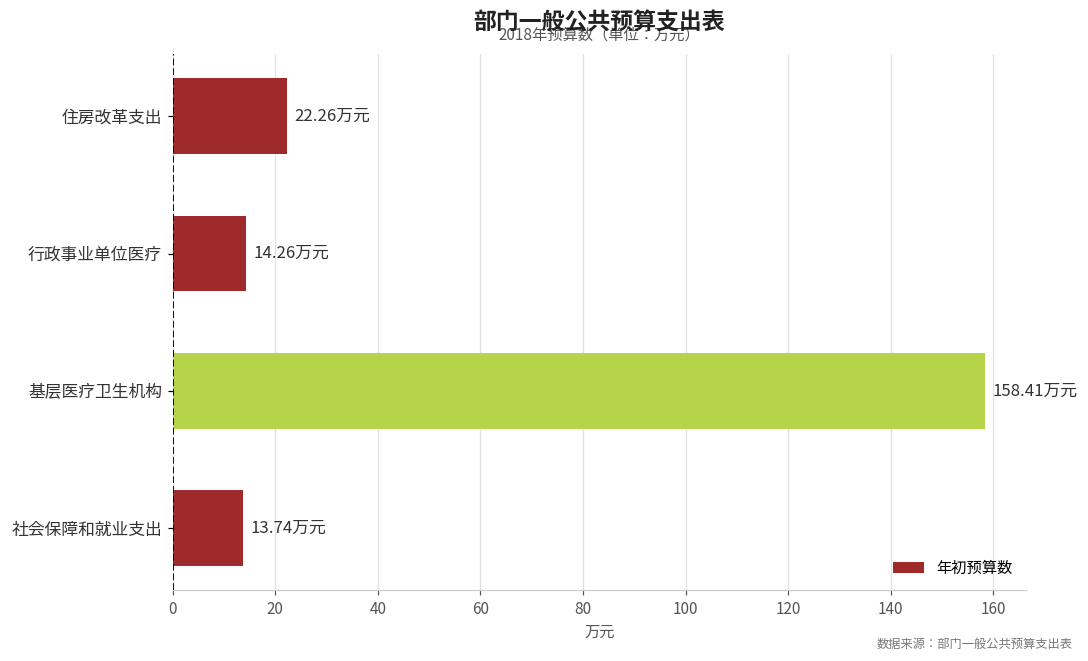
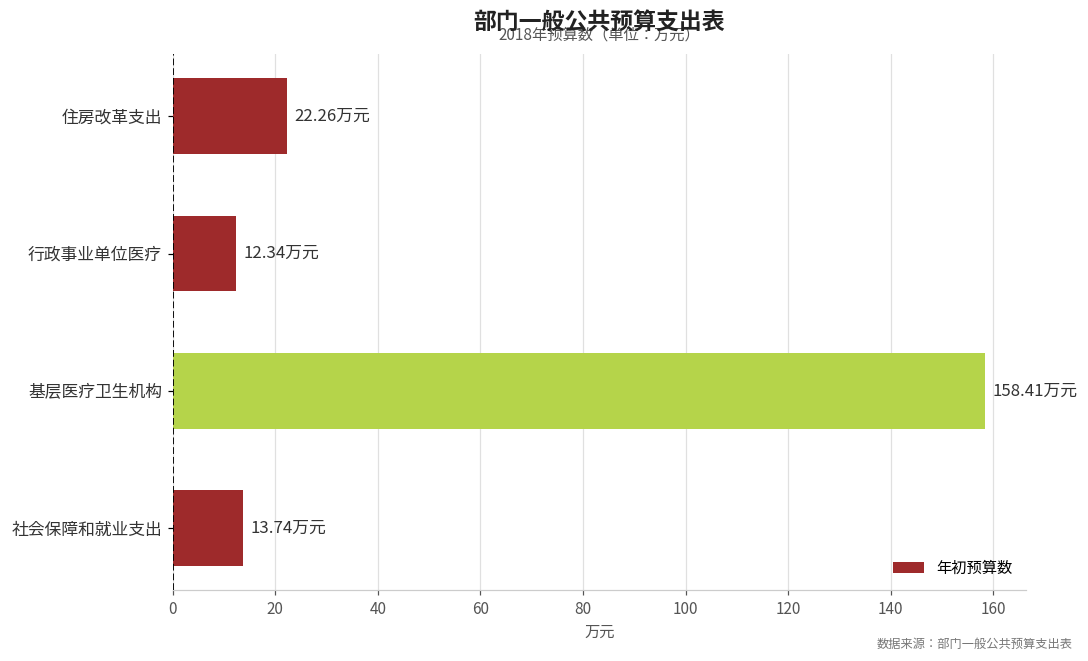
  {
    "住房改革支出": 22.26,
-   "行政事业单位医疗": 14.26,
+   "行政事业单位医疗": 12.34,
    "基层医疗卫生机构": 158.41,
    "社会保障和就业支出": 13.74
  }
